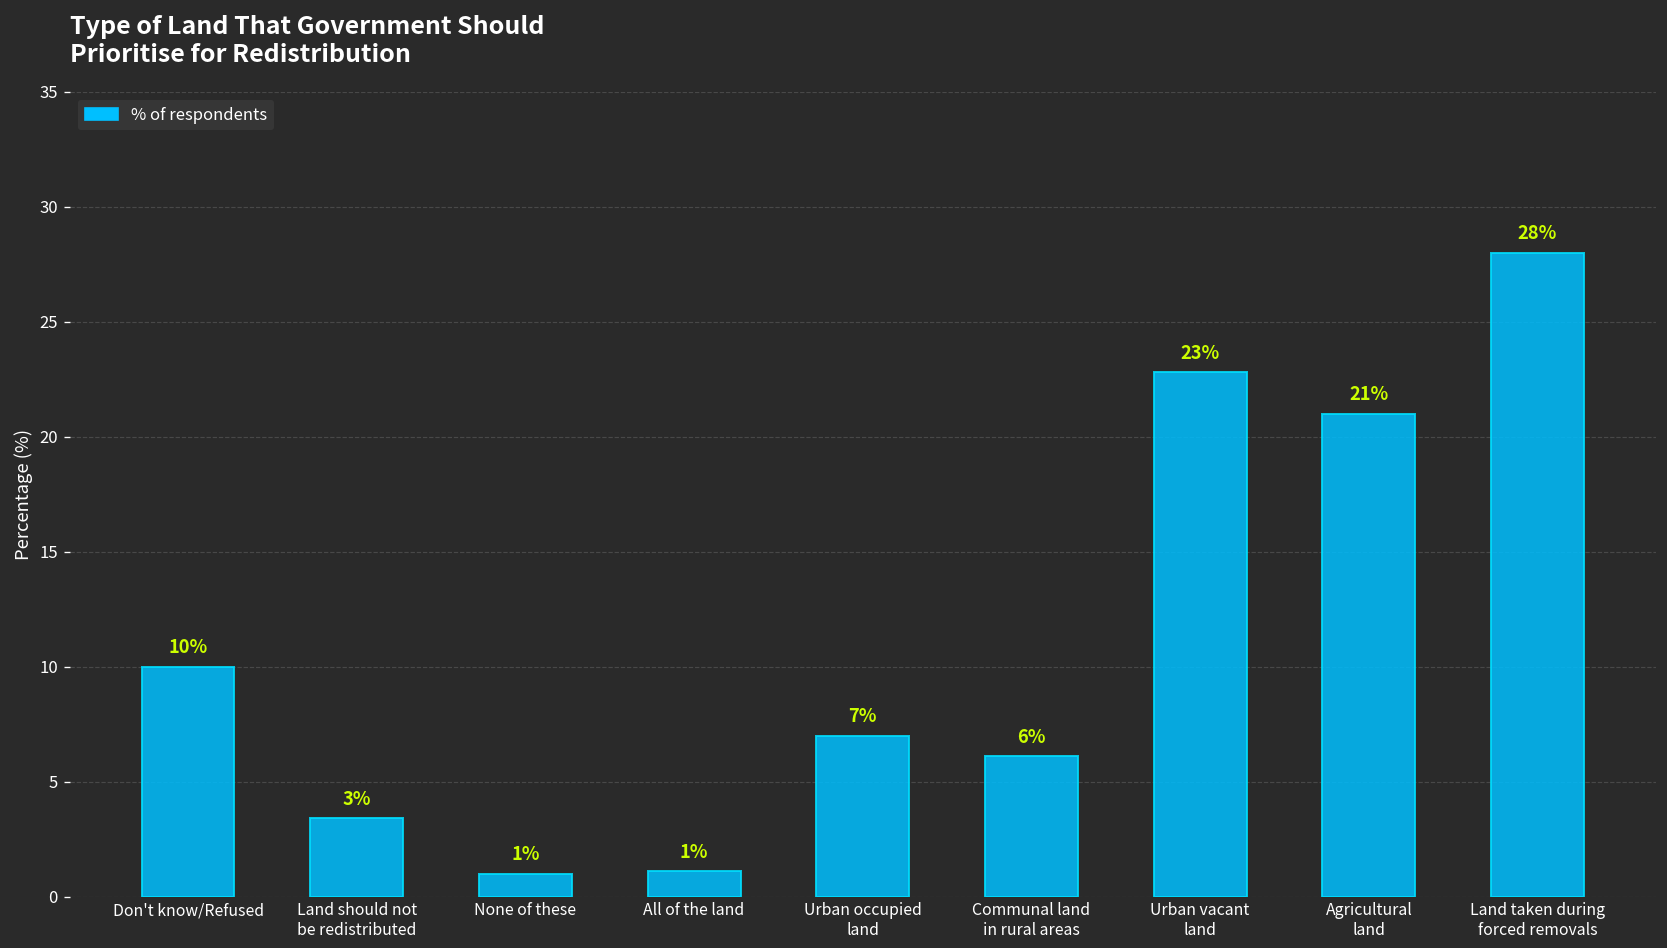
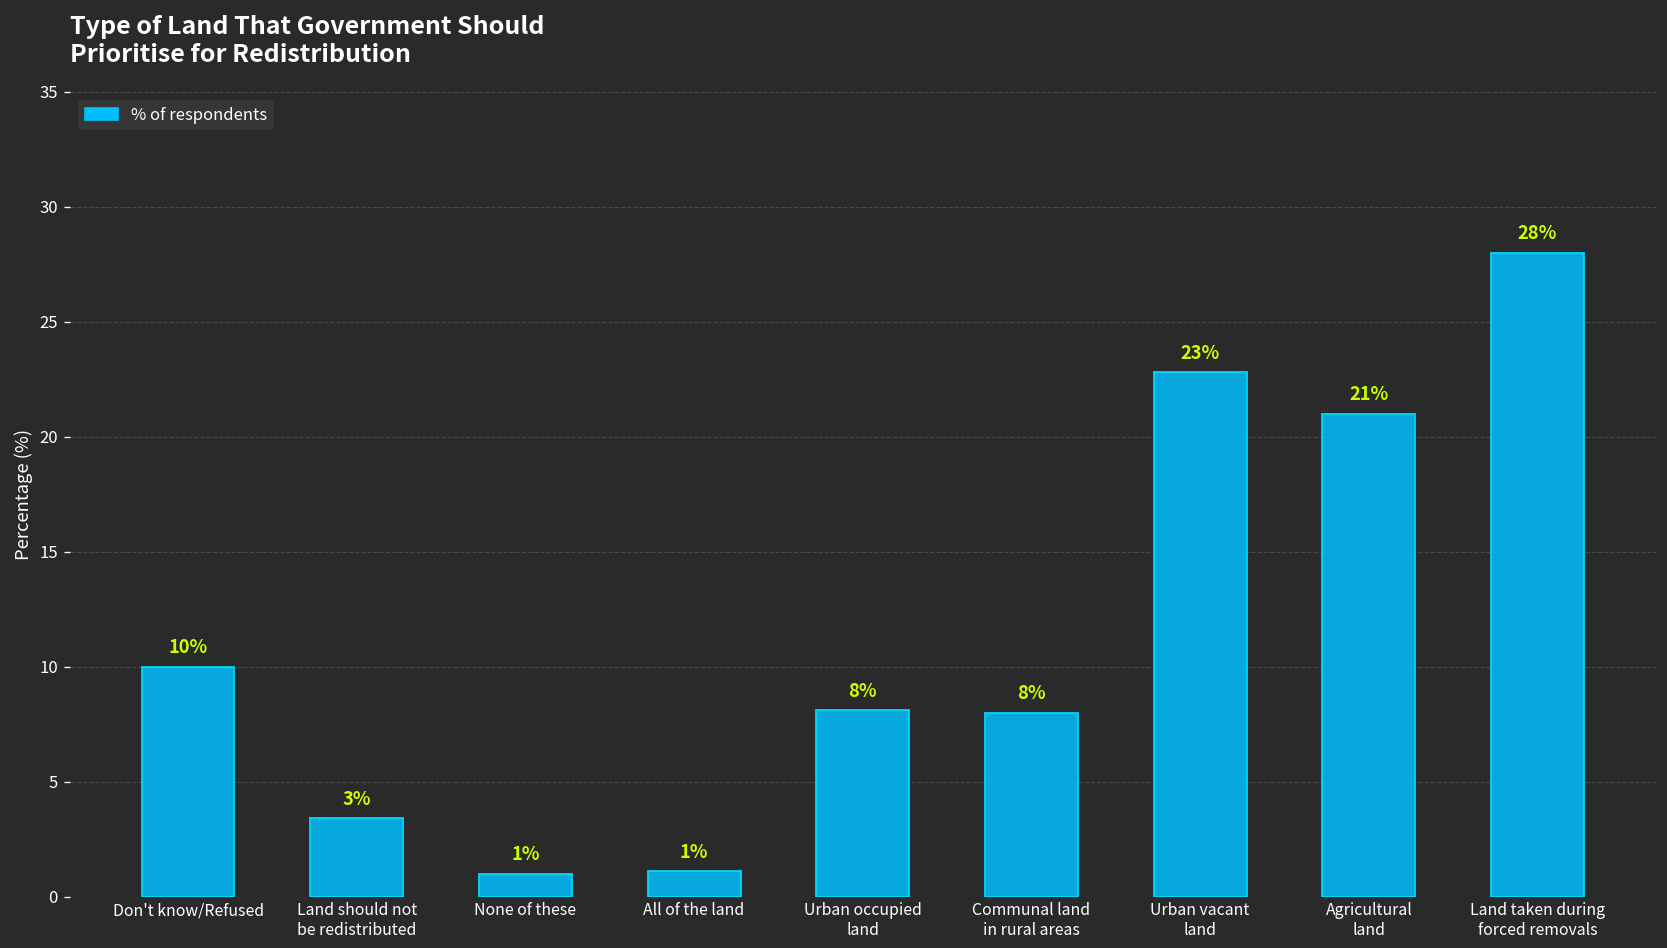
  {
    "Don't know/Refused": "10%",
    "Land should not be redistributed": "3%",
    "None of these": "1%",
    "All of the land": "1%",
-   "Urban occupied land": "7%",
-   "Communal land in rural areas": "6%",
+   "Urban occupied land": "8%",
+   "Communal land in rural areas": "8%",
    "Urban vacant land": "23%",
    "Agricultural land": "21%",
    "Land taken during forced removals": "28%"
  }
